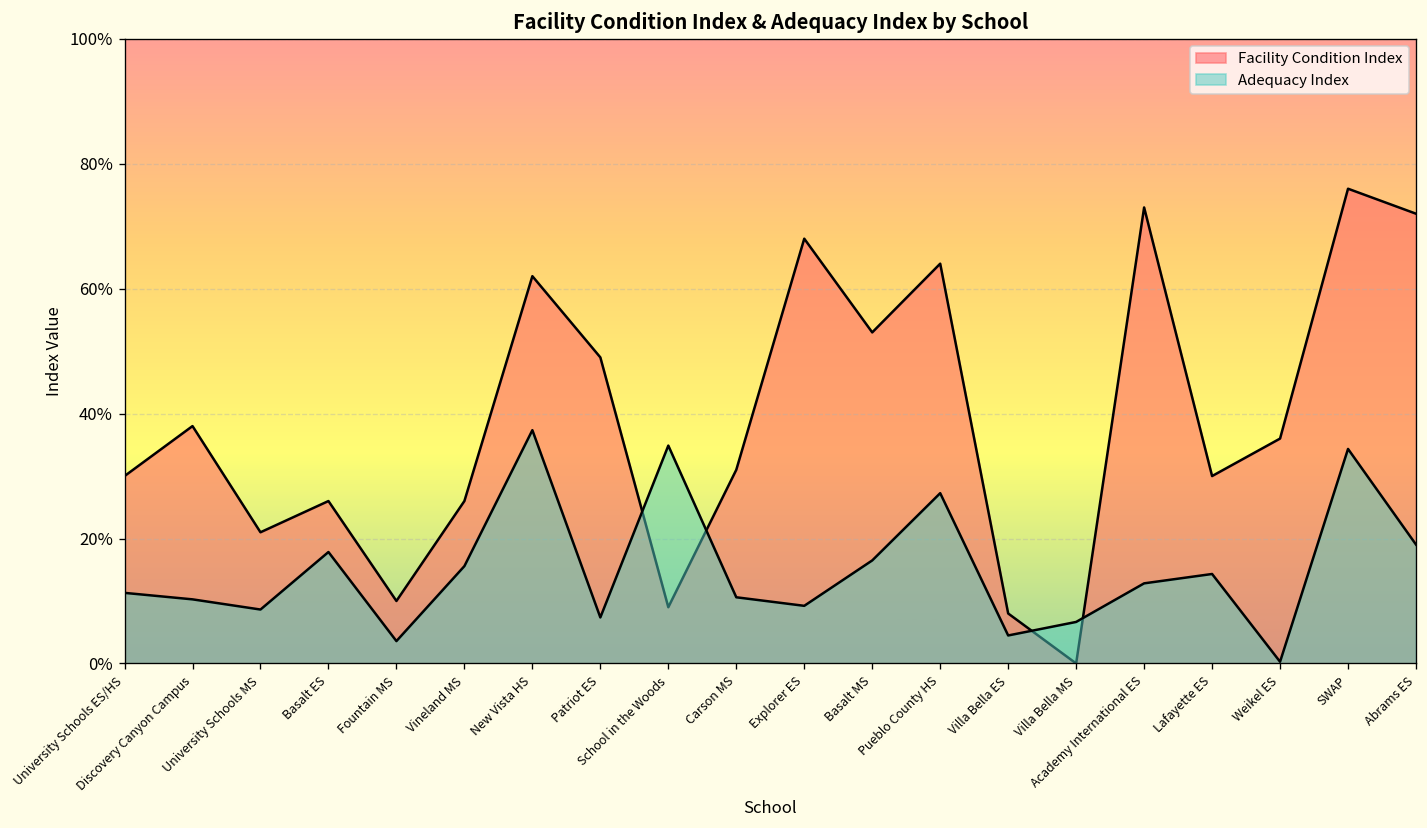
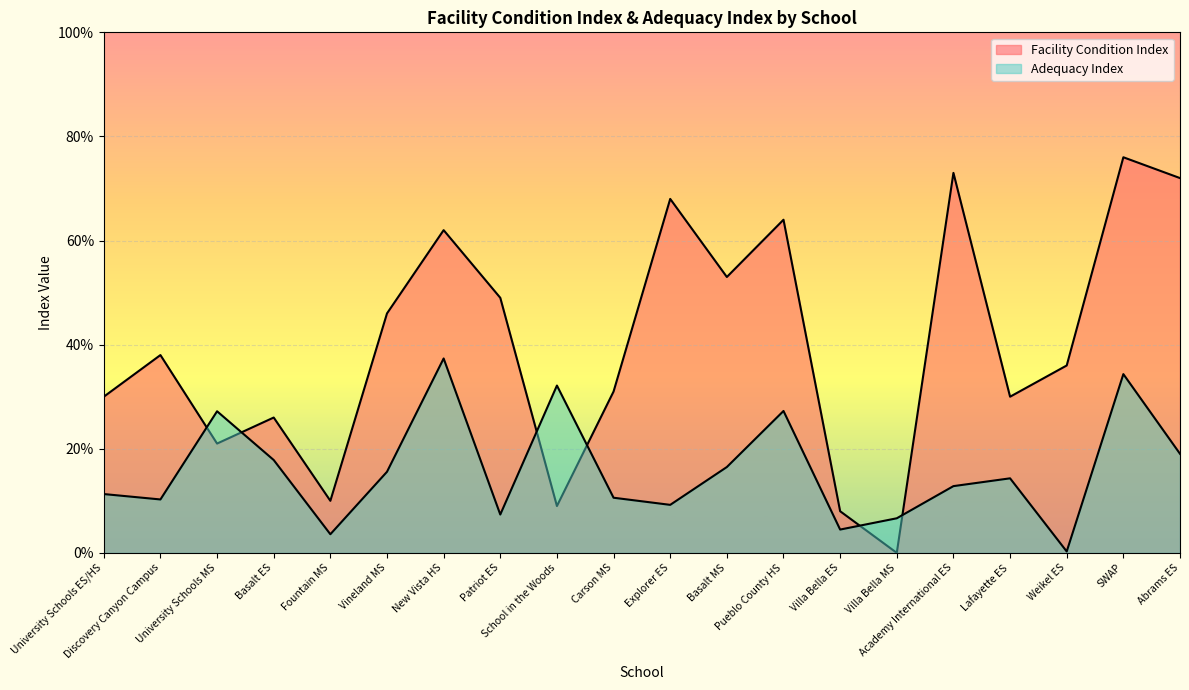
  {
    "Facility Condition Index": {
      "University Schools ES/HS": "30%",
      "Discovery Canyon Campus": "38%",
      "University Schools MS": "21%",
      "Basalt ES": "26%",
      "Fountain MS": "10%",
-     "Vineland MS": "26%",
+     "Vineland MS": "46%",
      "New Vista HS": "62%",
      "Patriot ES": "49%",
      "School in the Woods": "9%",
      "Carson MS": "31%",
      "Explorer ES": "68%",
      "Basalt MS": "53%",
      "Pueblo County HS": "64%",
      "Villa Bella ES": "8%",
      "Villa Bella MS": "0%",
      "Academy International ES": "73%",
      "Lafayette ES": "30%",
      "Weikel ES": "36%",
      "SWAP": "76%",
      "Abrams ES": "72%"
    },
    "Adequacy Index": {
      "University Schools ES/HS": "11%",
      "Discovery Canyon Campus": "10%",
-     "University Schools MS": "9%",
+     "University Schools MS": "27%",
      "Basalt ES": "18%",
      "Fountain MS": "4%",
      "Vineland MS": "16%",
      "New Vista HS": "37%",
      "Patriot ES": "7%",
-     "School in the Woods": "35%",
+     "School in the Woods": "32%",
      "Carson MS": "11%",
      "Explorer ES": "9%",
      "Basalt MS": "16%",
      "Pueblo County HS": "27%",
      "Villa Bella ES": "4%",
      "Villa Bella MS": "7%",
      "Academy International ES": "13%",
      "Lafayette ES": "14%",
      "Weikel ES": "0%",
      "SWAP": "34%",
      "Abrams ES": "19%"
    }
  }
